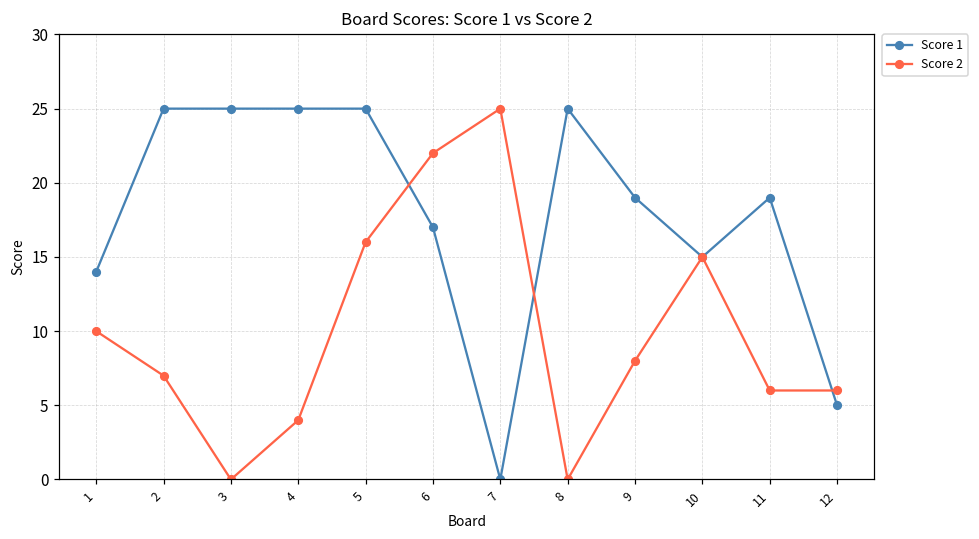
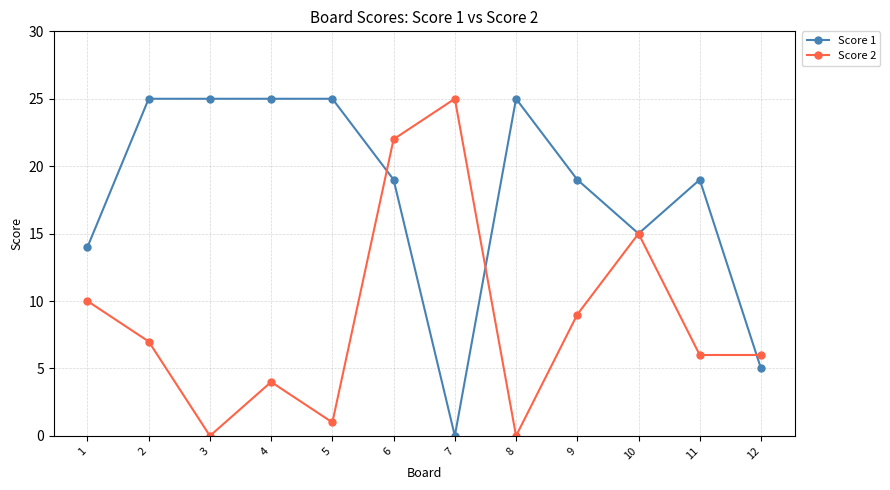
  {
    "Score 1": {
      "1": 14,
      "2": 25,
      "3": 25,
      "4": 25,
      "5": 25,
-     "6": 17,
+     "6": 19,
      "7": 0,
      "8": 25,
      "9": 19,
      "11": 19,
      "12": 5
    },
    "Score 2": {
      "1": 10,
      "2": 7,
      "3": 0,
      "4": 4,
-     "5": 16,
+     "5": 1,
      "6": 22,
      "7": 25,
      "8": 0,
-     "9": 8,
+     "9": 9,
      "11": 6,
      "12": 6
    }
  }
